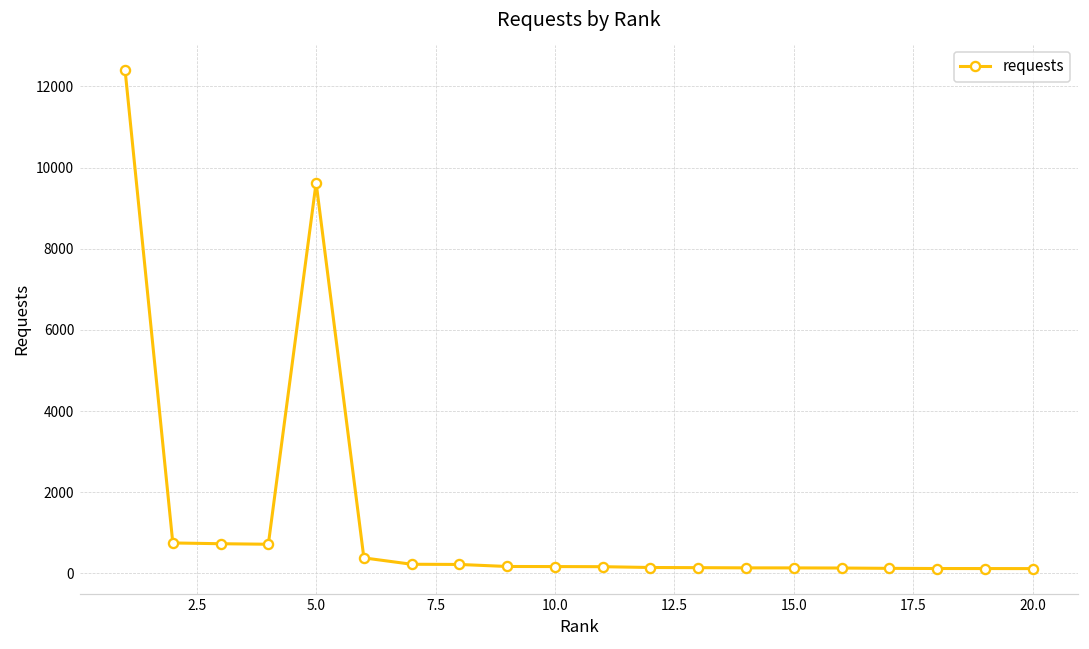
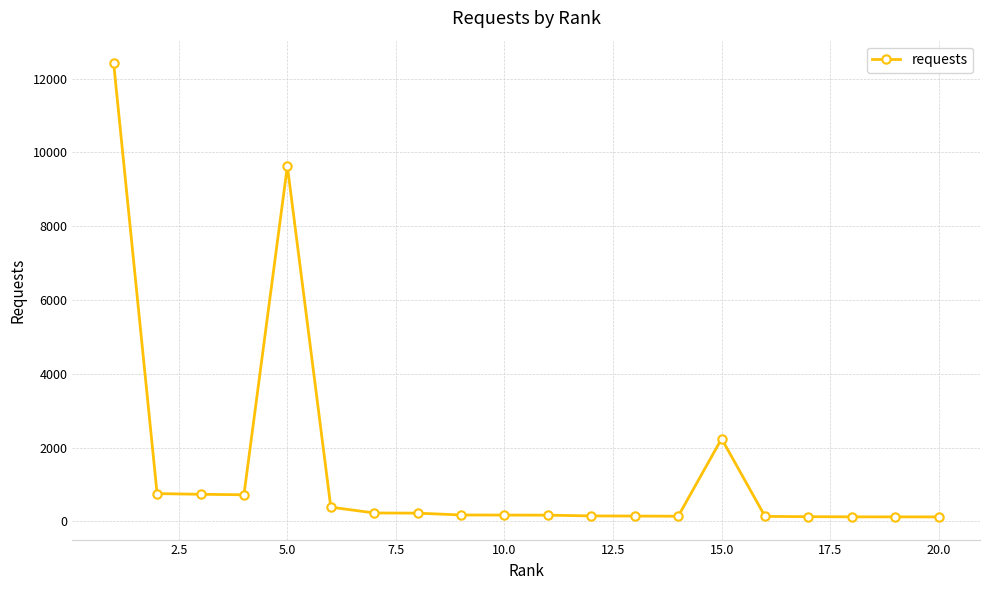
  {
    "5.0": 9600,
    "10.0": 200,
-   "15.0": 100,
+   "15.0": 2200,
    "20.0": 100
  }
